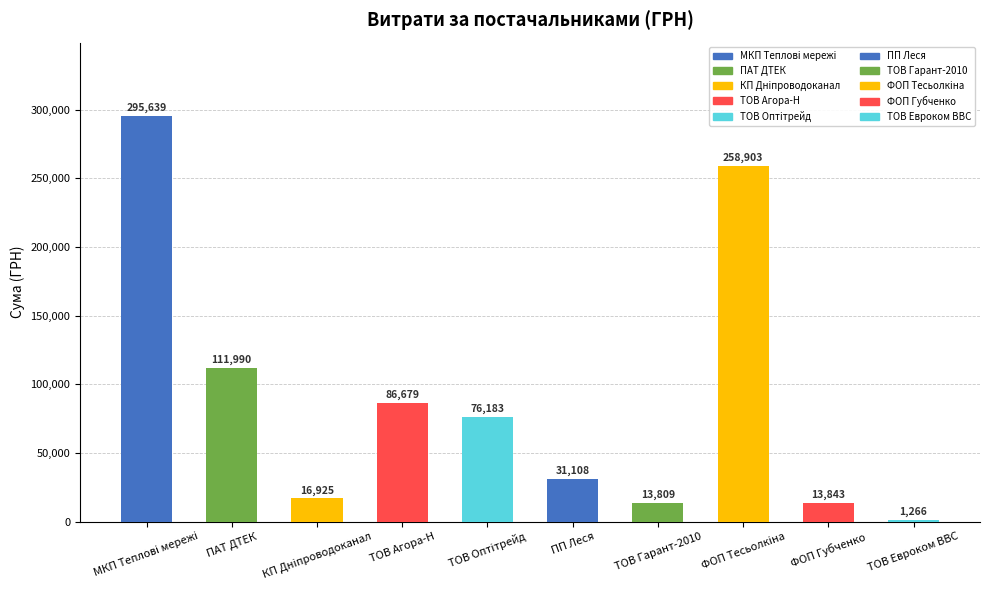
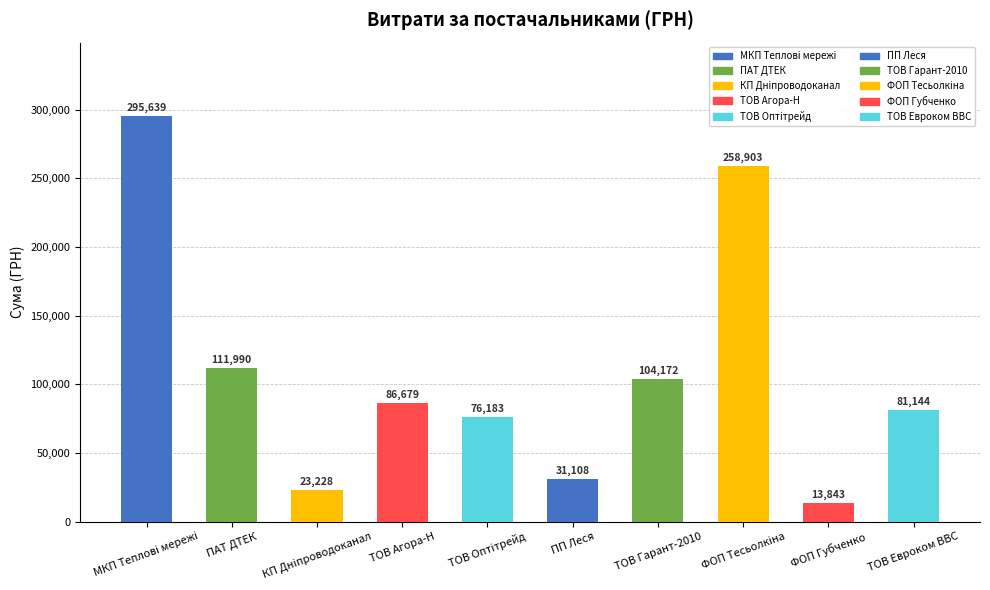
  {
    "МКП Теплові мережі": "295,639",
    "ПАТ ДТЕК": "111,990",
-   "КП Дніпроводоканал": "16,925",
+   "КП Дніпроводоканал": "23,228",
    "ТОВ Агора-Н": "86,679",
    "ТОВ Оптітрейд": "76,183",
    "ПП Леся": "31,108",
-   "ТОВ Гарант-2010": "13,809",
+   "ТОВ Гарант-2010": "104,172",
    "ФОП Тесьолкіна": "258,903",
    "ФОП Губченко": "13,843",
-   "ТОВ Евроком ВВС": "1,266"
+   "ТОВ Евроком ВВС": "81,144"
  }
